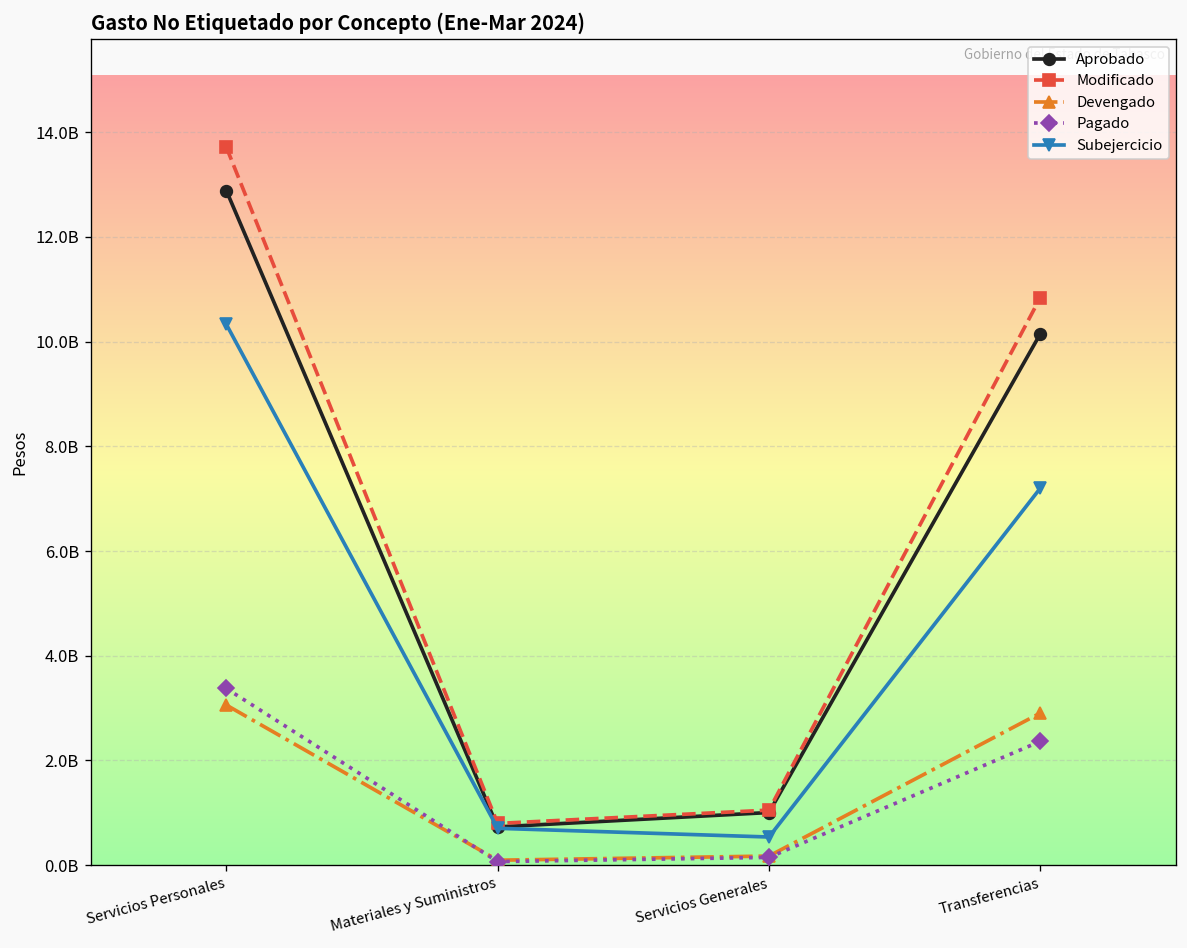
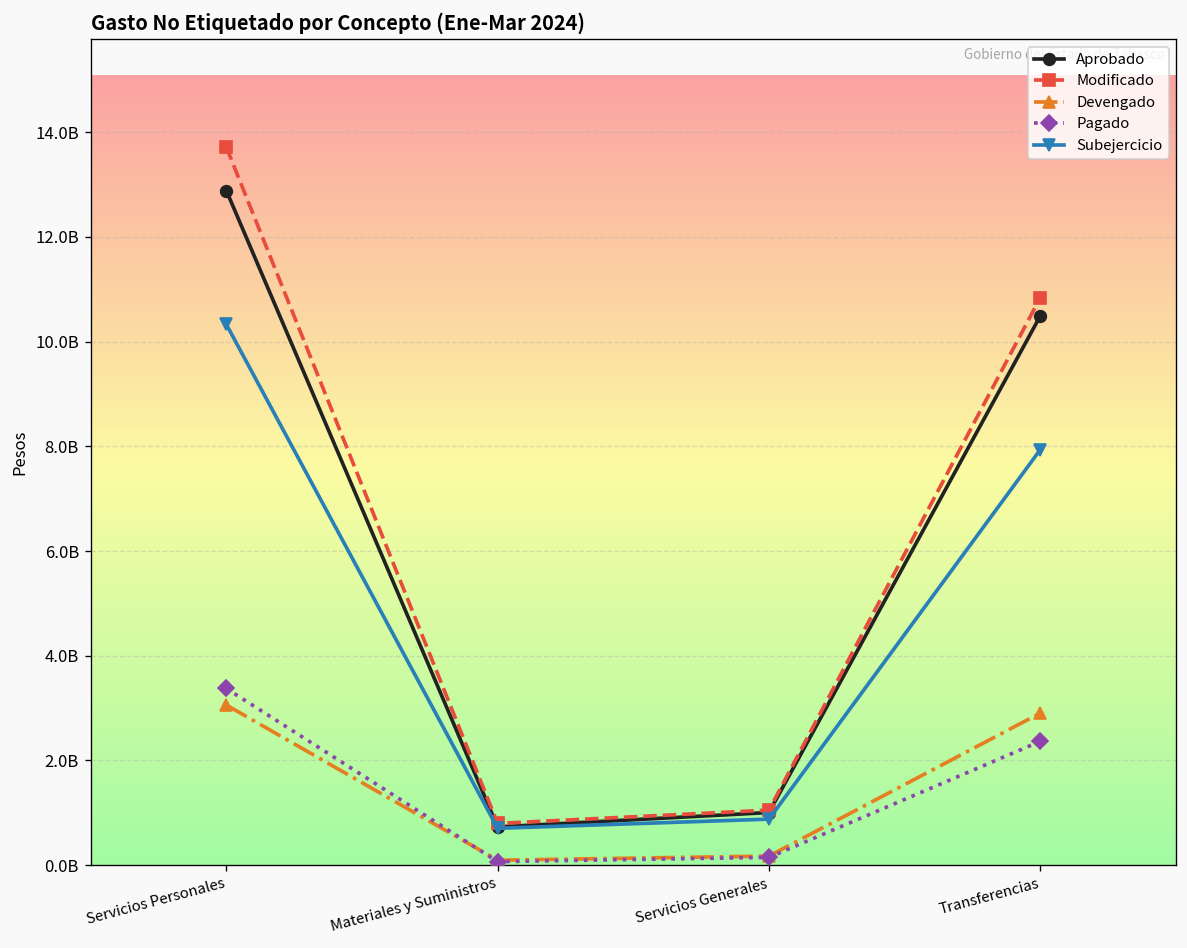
  {
    "Aprobado": {
      "Servicios Personales": 12900000000,
-     "Transferencias": 10100000000
+     "Transferencias": 10500000000
    },
    "Pagado": {
      "Servicios Personales": 3400000000,
      "Transferencias": 2400000000
    },
    "Subejercicio": {
      "Servicios Personales": 10300000000,
-     "Servicios Generales": 500000000,
-     "Transferencias": 7200000000
+     "Servicios Generales": 900000000,
+     "Transferencias": 7900000000
    }
  }
